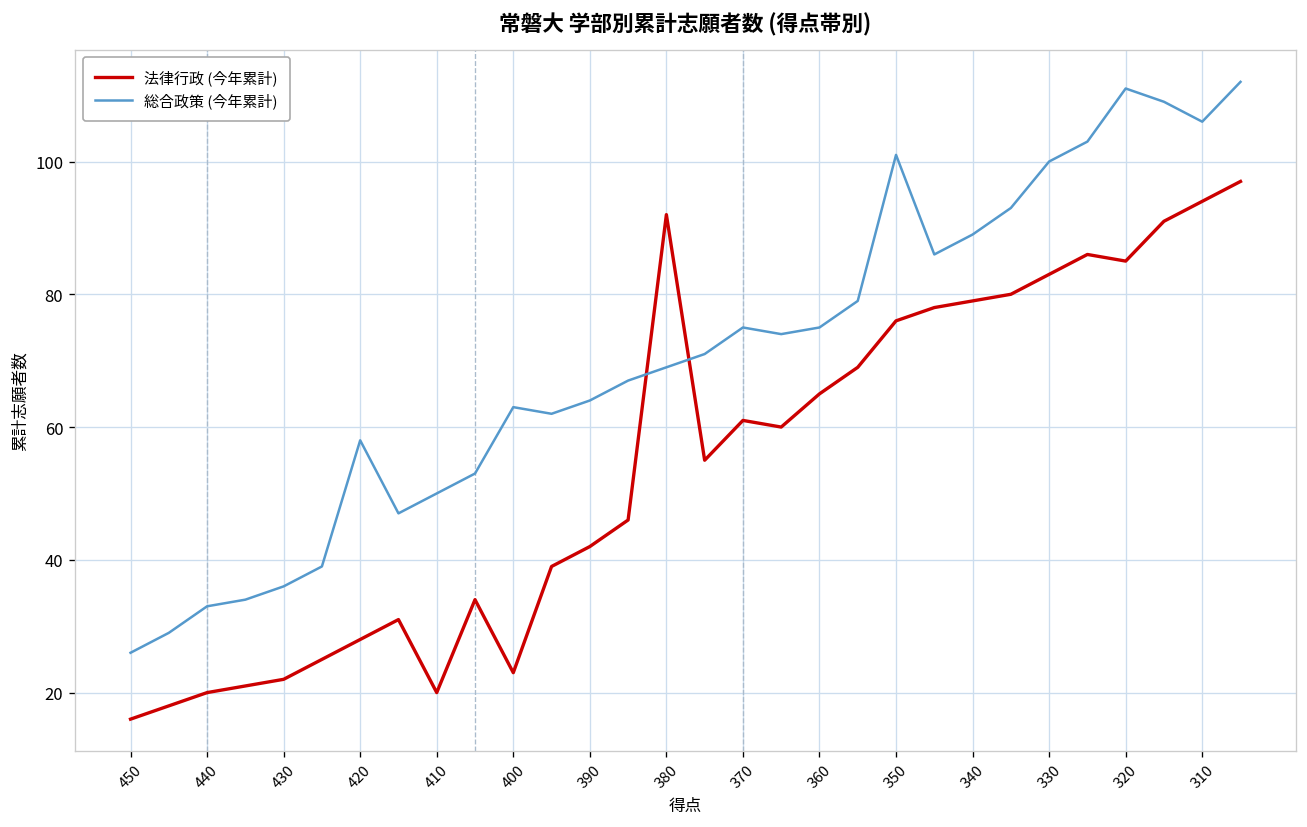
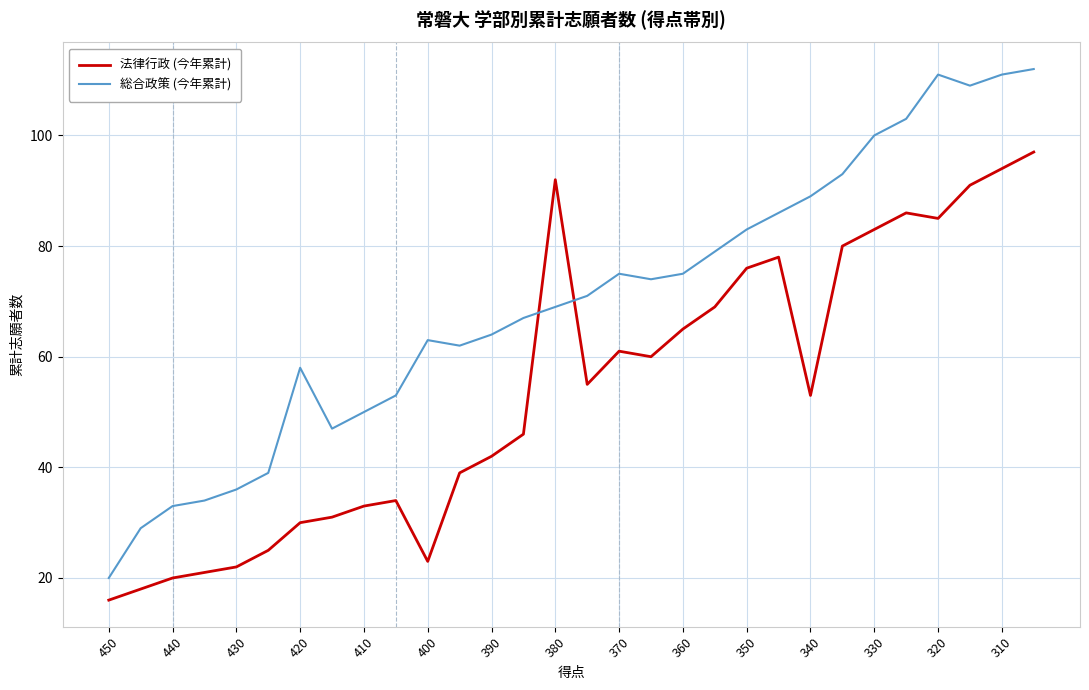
  {
    "法律行政 (今年累計)": {
      "450": 16,
      "440": 20,
      "430": 22,
-     "420": 28,
-     "410": 20,
+     "420": 30,
+     "410": 33,
      "400": 23,
      "390": 42,
      "380": 92,
      "370": 61,
      "360": 65,
      "350": 76,
-     "340": 79,
+     "340": 53,
      "330": 83,
      "320": 85,
      "310": 94
    },
    "総合政策 (今年累計)": {
-     "450": 26,
+     "450": 20,
      "440": 33,
      "430": 36,
      "420": 58,
      "410": 50,
      "400": 63,
      "390": 64,
      "380": 69,
      "370": 75,
      "360": 75,
-     "350": 101,
+     "350": 83,
      "340": 89,
      "330": 100,
      "320": 111,
-     "310": 106
+     "310": 111
    }
  }
